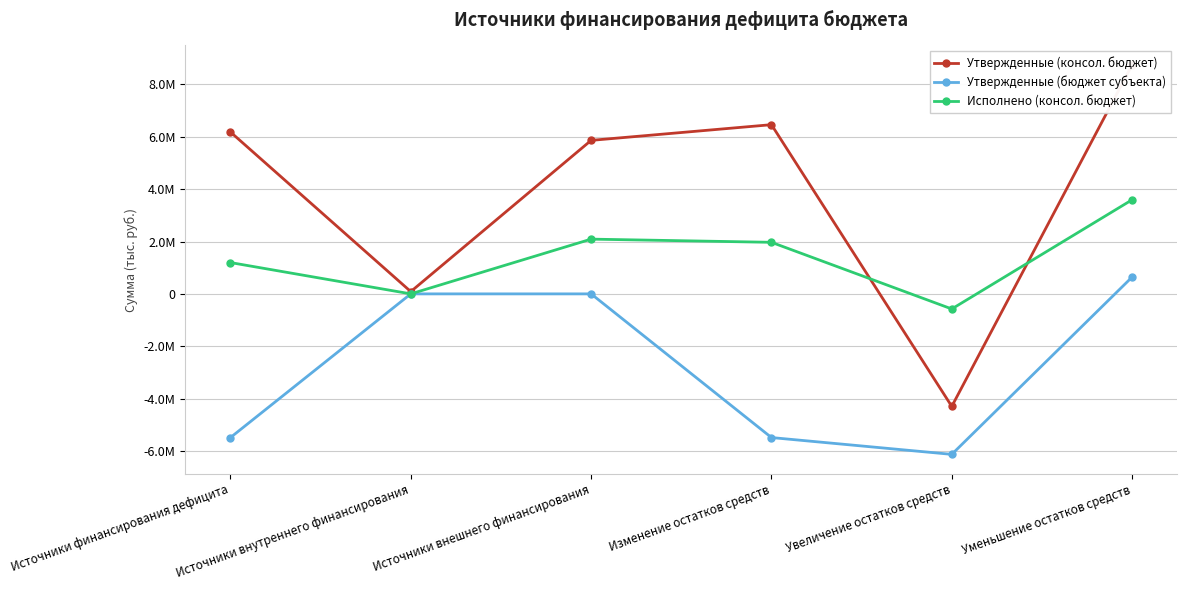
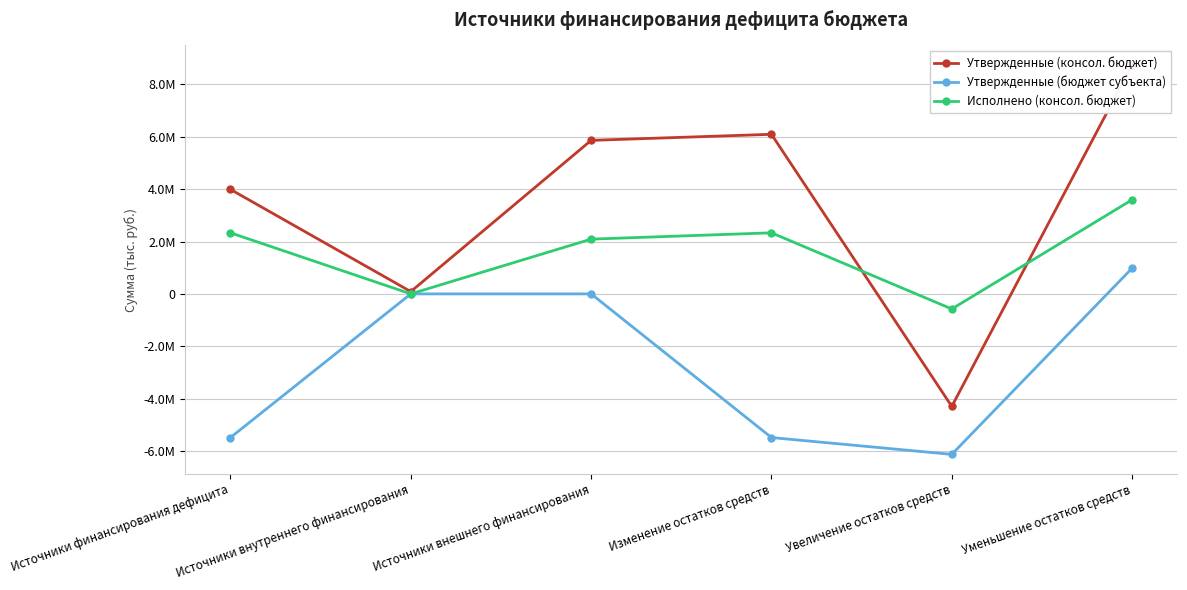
  {
    "Утвержденные (консол. бюджет)": {
-     "Источники финансирования дефицита": 6200000,
+     "Источники финансирования дефицита": 4000000,
      "Источники внешнего финансирования": 5900000,
-     "Изменение остатков средств": 6500000,
+     "Изменение остатков средств": 6100000,
      "Увеличение остатков средств": -4300000
    },
    "Утвержденные (бюджет субъекта)": {
      "Источники финансирования дефицита": -5500000,
      "Источники внешнего финансирования": 0,
      "Изменение остатков средств": -5500000,
      "Увеличение остатков средств": -6100000,
-     "Уменьшение остатков средств": 600000
+     "Уменьшение остатков средств": 1000000
    },
    "Исполнено (консол. бюджет)": {
-     "Источники финансирования дефицита": 1200000,
+     "Источники финансирования дефицита": 2300000,
      "Источники внешнего финансирования": 2100000,
-     "Изменение остатков средств": 2000000,
+     "Изменение остатков средств": 2300000,
      "Увеличение остатков средств": -600000,
      "Уменьшение остатков средств": 3600000
    }
  }
